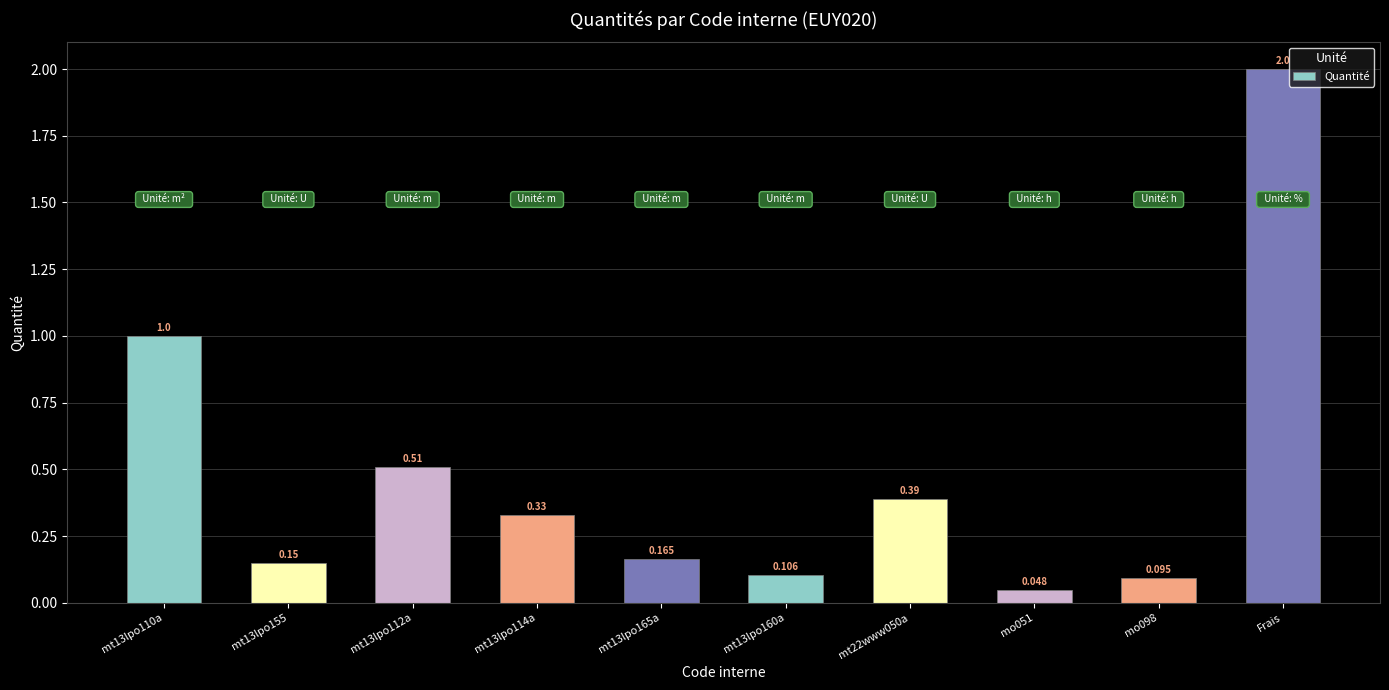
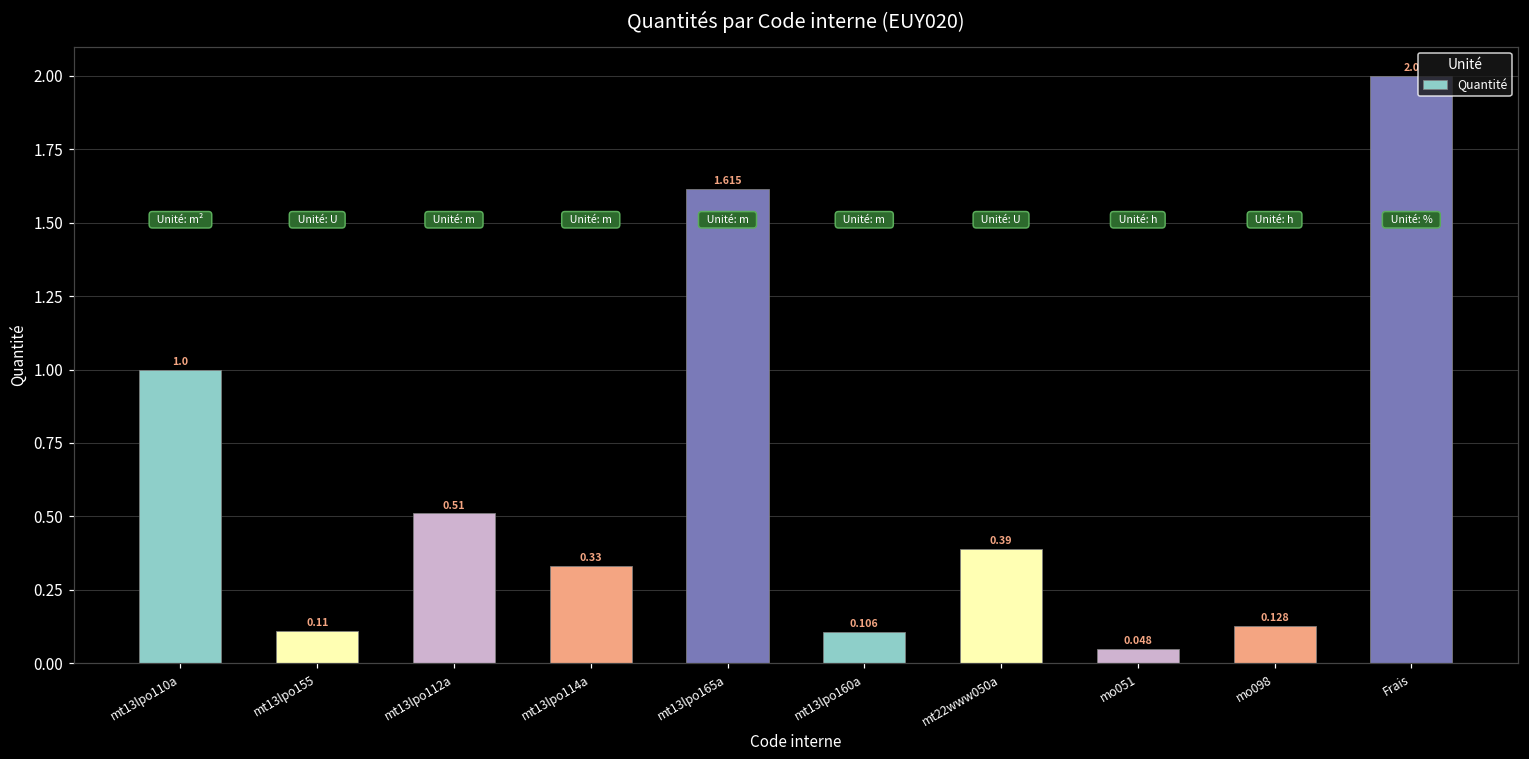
  {
    "mt13lpo110a": 1.0,
-   "mt13lpo155": 0.15,
+   "mt13lpo155": 0.11,
    "mt13lpo112a": 0.51,
    "mt13lpo114a": 0.33,
-   "mt13lpo165a": 0.165,
+   "mt13lpo165a": 1.615,
    "mt13lpo160a": 0.106,
    "mt22www050a": 0.39,
    "mo051": 0.048,
-   "mo098": 0.095
+   "mo098": 0.128
  }
